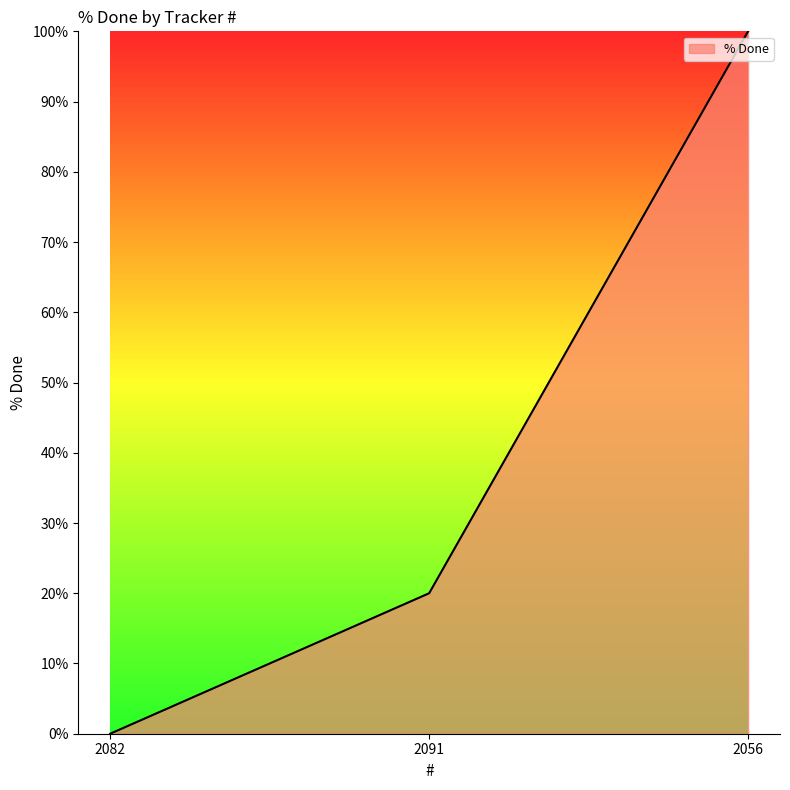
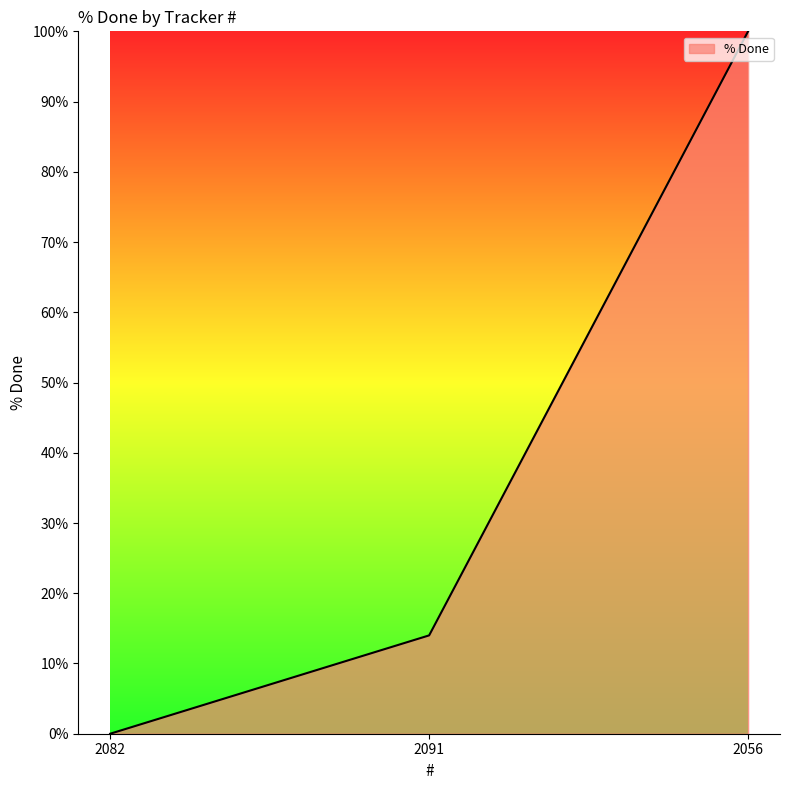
  {
    "2082": "0%",
-   "2091": "20%",
+   "2091": "14%",
    "2056": "100%"
  }
